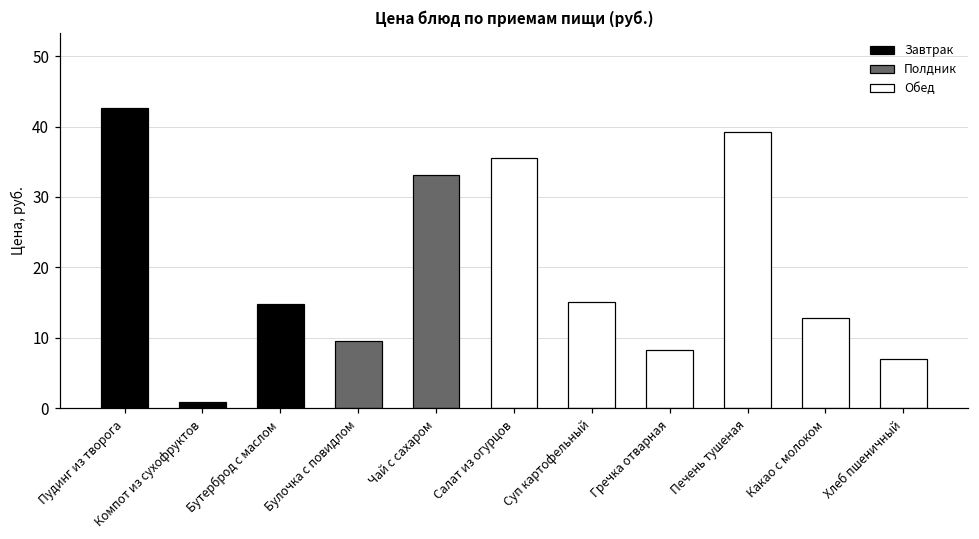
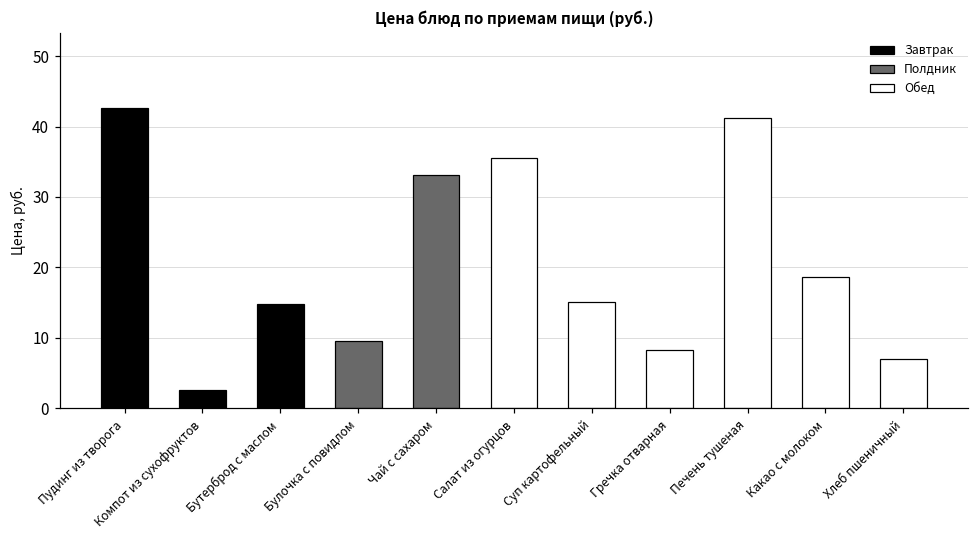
  {
    "Пудинг из творога": 43,
-   "Компот из сухофруктов": 1,
+   "Компот из сухофруктов": 3,
    "Бутерброд с маслом": 15,
    "Булочка с повидлом": 10,
    "Чай с сахаром": 33,
    "Салат из огурцов": 36,
    "Суп картофельный": 15,
    "Гречка отварная": 8,
-   "Печень тушеная": 39,
-   "Какао с молоком": 13,
+   "Печень тушеная": 41,
+   "Какао с молоком": 19,
    "Хлеб пшеничный": 7
  }
